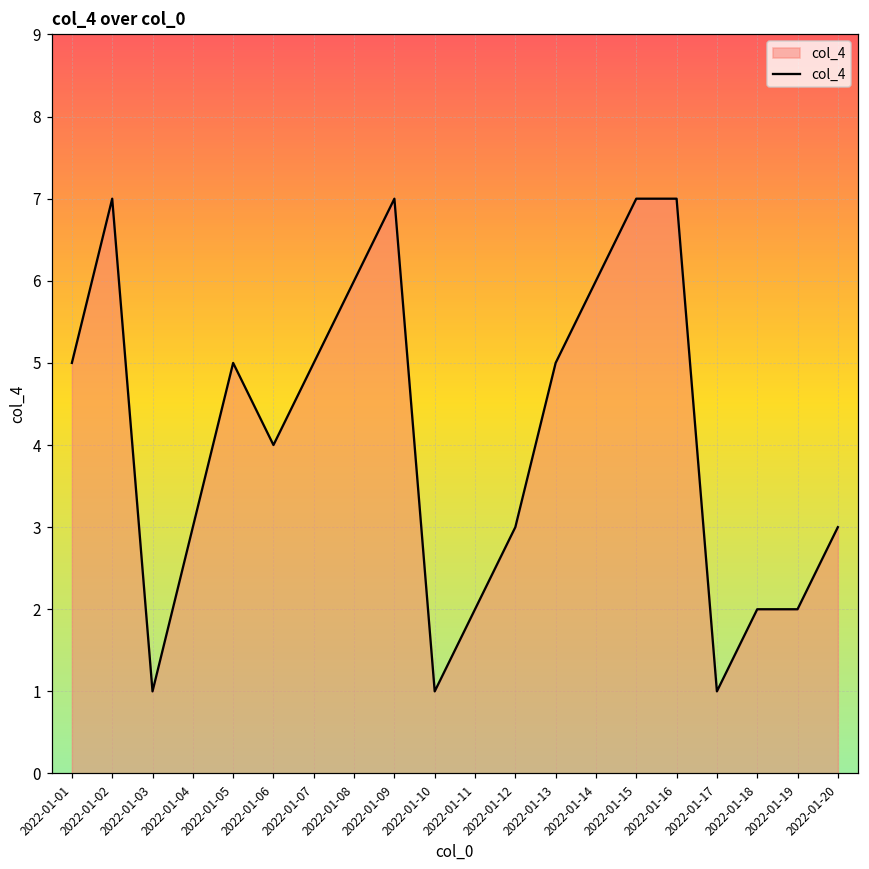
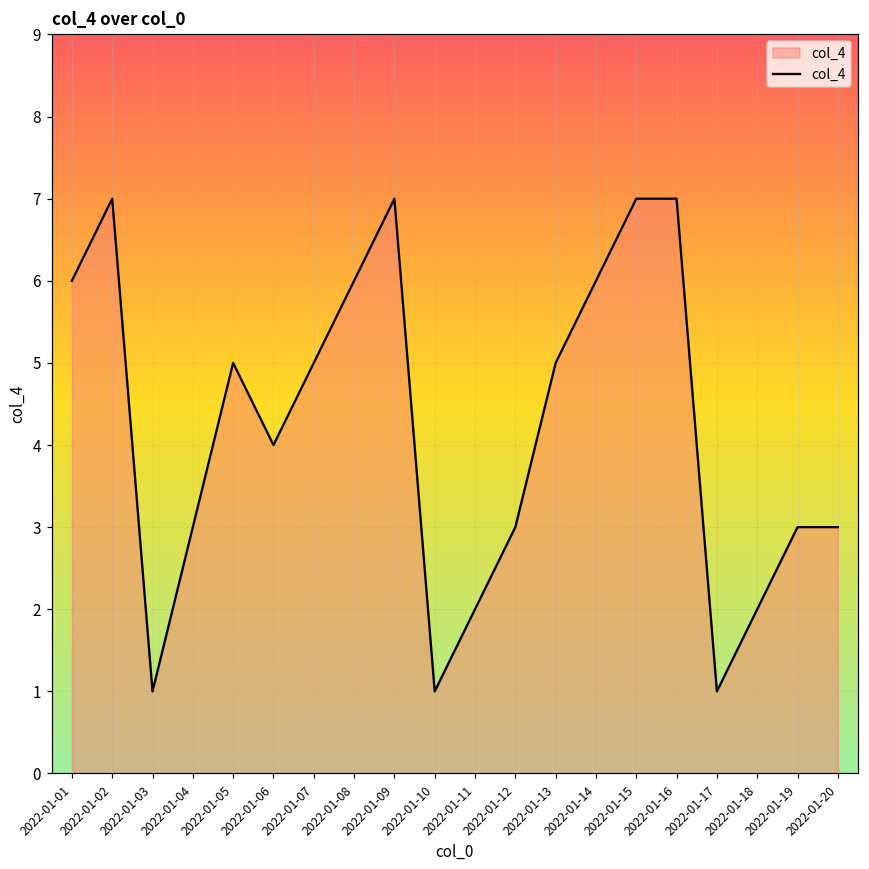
  {
-   "2022-01-01": 5,
+   "2022-01-01": 6,
    "2022-01-02": 7,
    "2022-01-03": 1,
    "2022-01-04": 3,
    "2022-01-05": 5,
    "2022-01-06": 4,
    "2022-01-07": 5,
    "2022-01-08": 6,
    "2022-01-09": 7,
    "2022-01-10": 1,
    "2022-01-11": 2,
    "2022-01-12": 3,
    "2022-01-13": 5,
    "2022-01-14": 6,
    "2022-01-15": 7,
    "2022-01-16": 7,
    "2022-01-17": 1,
    "2022-01-18": 2,
-   "2022-01-19": 2,
+   "2022-01-19": 3,
    "2022-01-20": 3
  }
